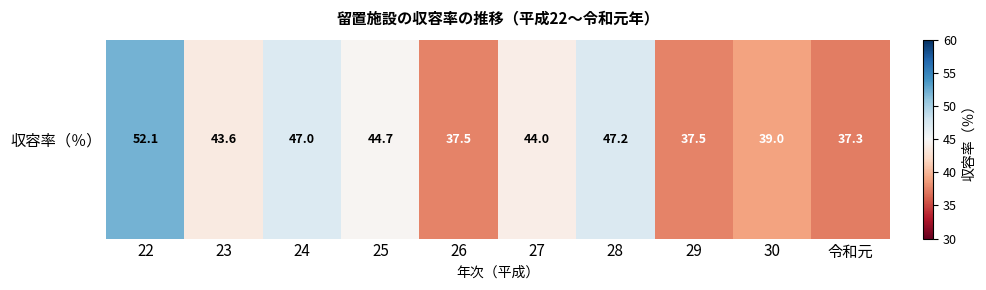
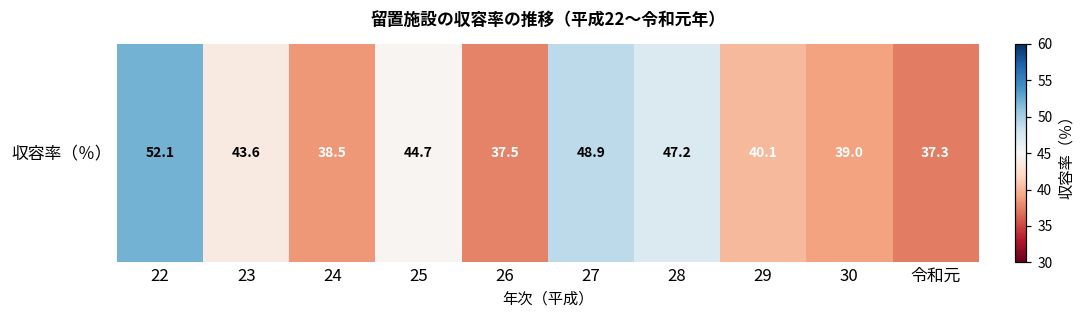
  {
    "収容率（％）": {
      "22": 52.1,
      "23": 43.6,
-     "24": 47.0,
+     "24": 38.5,
      "25": 44.7,
      "26": 37.5,
-     "27": 44.0,
+     "27": 48.9,
      "28": 47.2,
-     "29": 37.5,
+     "29": 40.1,
      "30": 39.0,
      "令和元": 37.3
    }
  }
